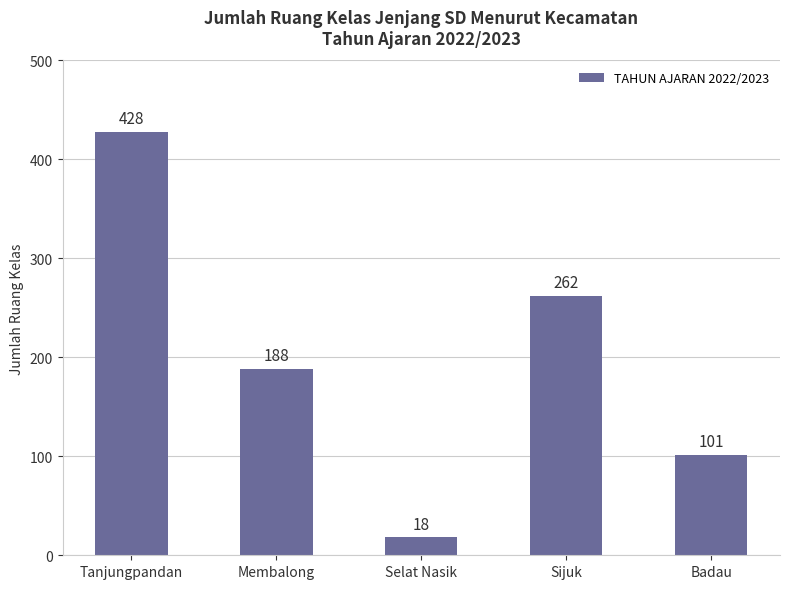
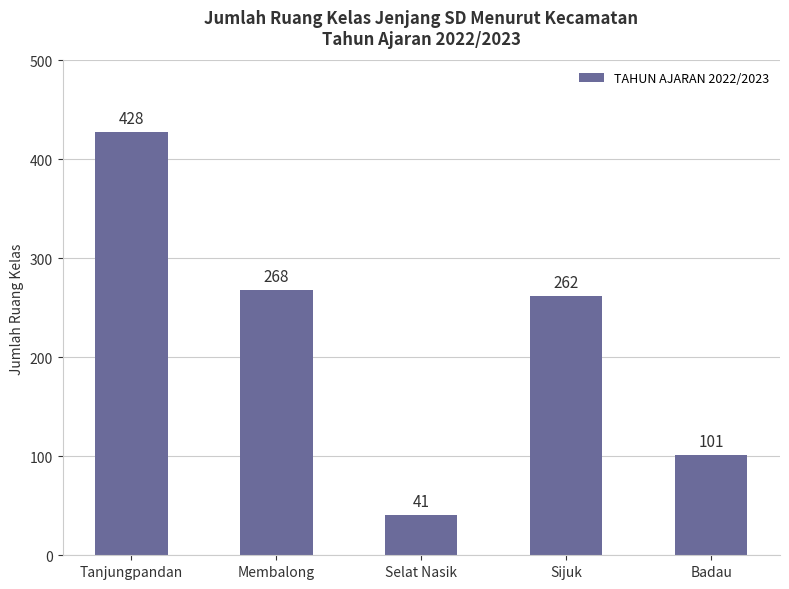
  {
    "Tanjungpandan": 428,
-   "Membalong": 188,
-   "Selat Nasik": 18,
+   "Membalong": 268,
+   "Selat Nasik": 41,
    "Sijuk": 262,
    "Badau": 101
  }
